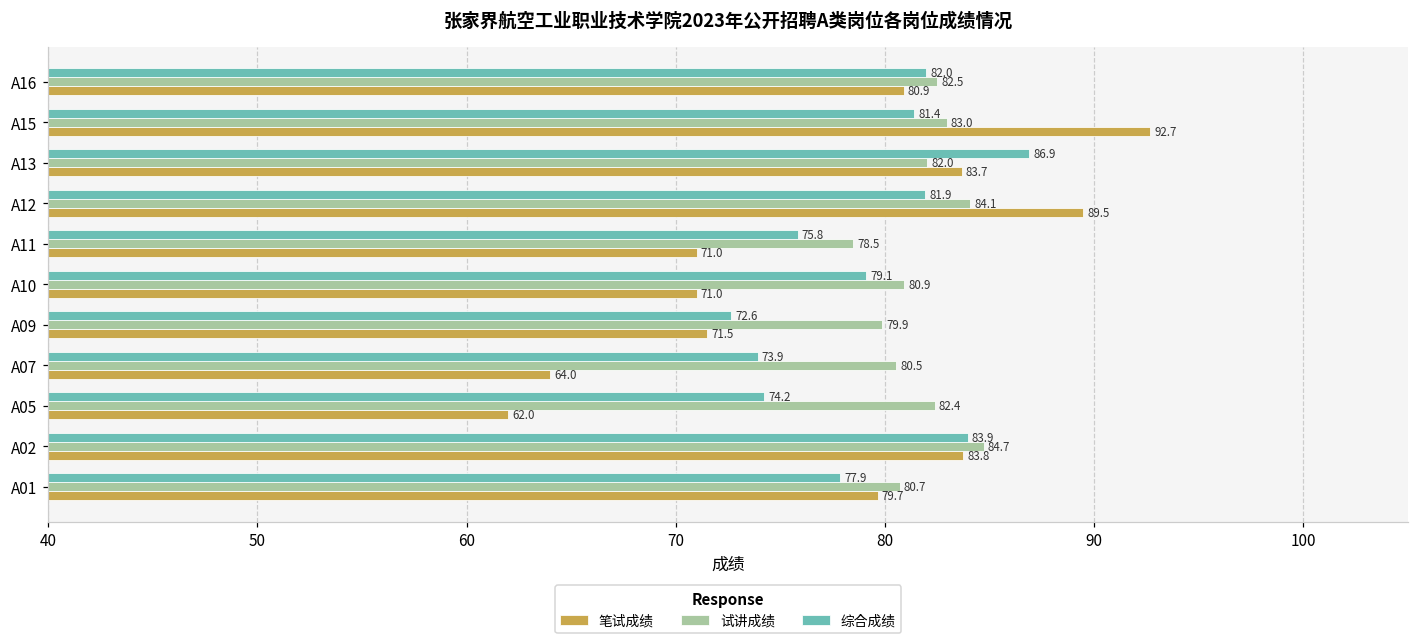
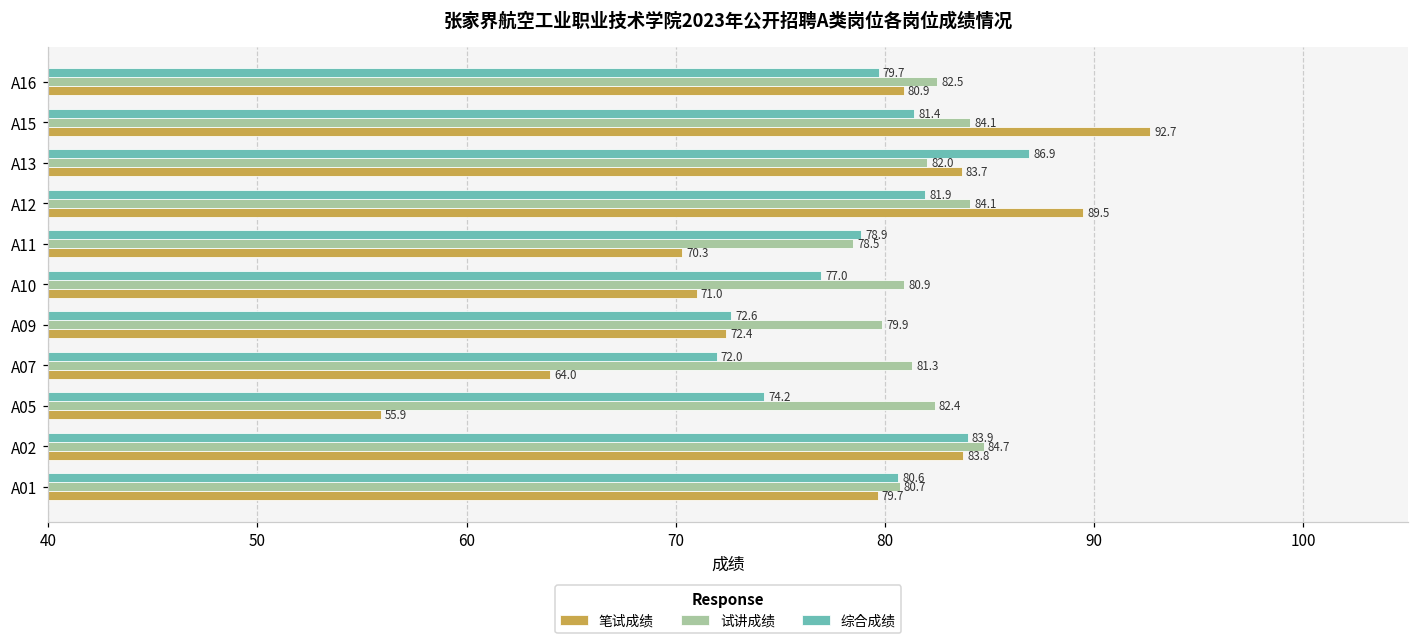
  {
    "笔试成绩": {
      "A16": 80.9,
      "A15": 92.7,
      "A13": 83.7,
      "A12": 89.5,
-     "A11": 71.0,
+     "A11": 70.3,
      "A10": 71.0,
-     "A09": 71.5,
+     "A09": 72.4,
      "A07": 64.0,
-     "A05": 62.0,
+     "A05": 55.9,
      "A02": 83.8,
      "A01": 79.7
    },
    "试讲成绩": {
      "A16": 82.5,
-     "A15": 83.0,
+     "A15": 84.1,
      "A13": 82.0,
      "A12": 84.1,
      "A11": 78.5,
      "A10": 80.9,
      "A09": 79.9,
-     "A07": 80.5,
+     "A07": 81.3,
      "A05": 82.4,
      "A02": 84.7
    },
    "综合成绩": {
-     "A16": 82.0,
+     "A16": 79.7,
      "A15": 81.4,
      "A13": 86.9,
      "A12": 81.9,
-     "A11": 75.8,
-     "A10": 79.1,
+     "A11": 78.9,
+     "A10": 77.0,
      "A09": 72.6,
-     "A07": 73.9,
+     "A07": 72.0,
      "A05": 74.2,
      "A02": 83.9,
-     "A01": 77.9
+     "A01": 80.6
    }
  }
